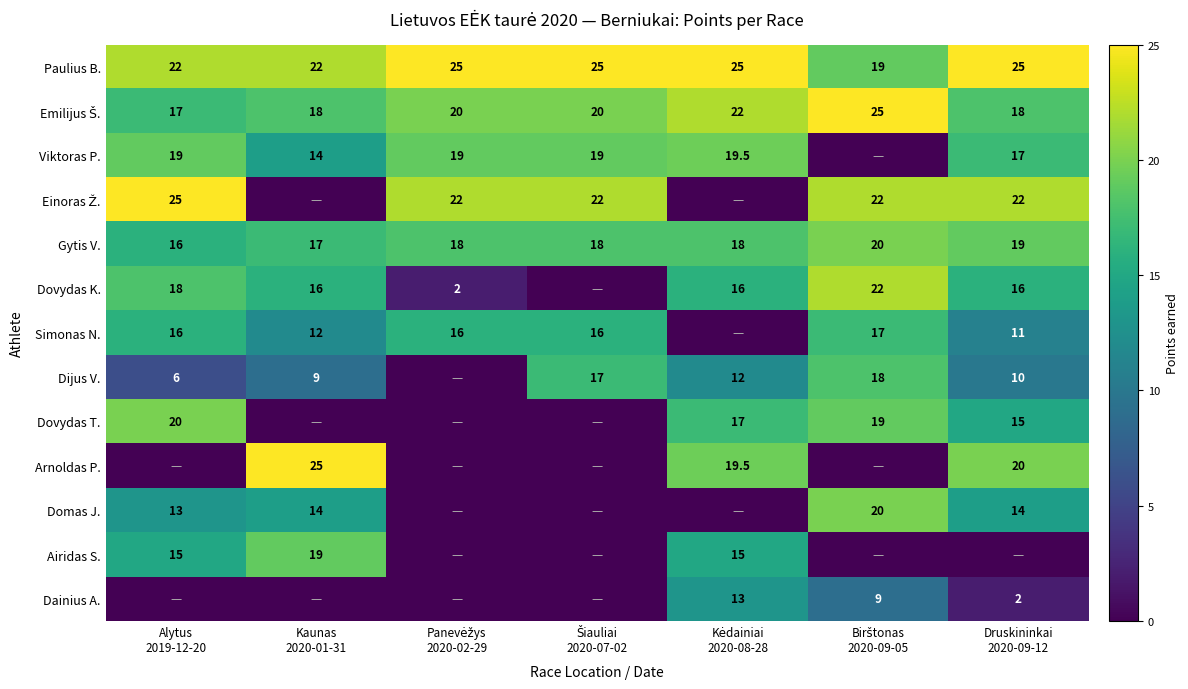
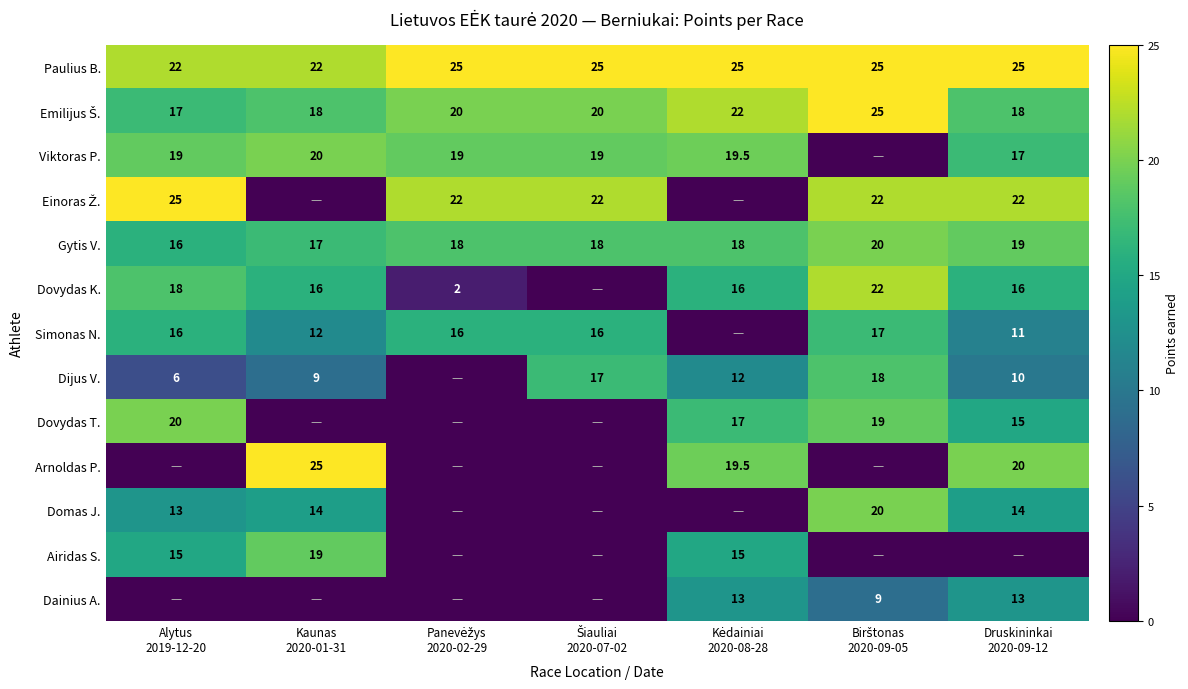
  {
    "Paulius B.": {
      "Alytus 2019-12-20": 22,
      "Kaunas 2020-01-31": 22,
      "Panevėžys 2020-02-29": 25,
      "Šiauliai 2020-07-02": 25,
      "Kėdainiai 2020-08-28": 25,
-     "Birštonas 2020-09-05": 19,
+     "Birštonas 2020-09-05": 25,
      "Druskininkai 2020-09-12": 25
    },
    "Emilijus Š.": {
      "Alytus 2019-12-20": 17,
      "Kaunas 2020-01-31": 18,
      "Panevėžys 2020-02-29": 20,
      "Šiauliai 2020-07-02": 20,
      "Kėdainiai 2020-08-28": 22,
      "Birštonas 2020-09-05": 25,
      "Druskininkai 2020-09-12": 18
    },
    "Viktoras P.": {
      "Alytus 2019-12-20": 19,
-     "Kaunas 2020-01-31": 14,
+     "Kaunas 2020-01-31": 20,
      "Panevėžys 2020-02-29": 19,
      "Šiauliai 2020-07-02": 19,
      "Kėdainiai 2020-08-28": 19.5,
      "Druskininkai 2020-09-12": 17
    },
    "Einoras Ž.": {
      "Alytus 2019-12-20": 25,
      "Panevėžys 2020-02-29": 22,
      "Šiauliai 2020-07-02": 22,
      "Birštonas 2020-09-05": 22,
      "Druskininkai 2020-09-12": 22
    },
    "Gytis V.": {
      "Alytus 2019-12-20": 16,
      "Kaunas 2020-01-31": 17,
      "Panevėžys 2020-02-29": 18,
      "Šiauliai 2020-07-02": 18,
      "Kėdainiai 2020-08-28": 18,
      "Birštonas 2020-09-05": 20,
      "Druskininkai 2020-09-12": 19
    },
    "Dovydas K.": {
      "Alytus 2019-12-20": 18,
      "Kaunas 2020-01-31": 16,
      "Panevėžys 2020-02-29": 2,
      "Kėdainiai 2020-08-28": 16,
      "Birštonas 2020-09-05": 22,
      "Druskininkai 2020-09-12": 16
    },
    "Simonas N.": {
      "Alytus 2019-12-20": 16,
      "Kaunas 2020-01-31": 12,
      "Panevėžys 2020-02-29": 16,
      "Šiauliai 2020-07-02": 16,
      "Birštonas 2020-09-05": 17,
      "Druskininkai 2020-09-12": 11
    },
    "Dijus V.": {
      "Alytus 2019-12-20": 6,
      "Kaunas 2020-01-31": 9,
      "Šiauliai 2020-07-02": 17,
      "Kėdainiai 2020-08-28": 12,
      "Birštonas 2020-09-05": 18,
      "Druskininkai 2020-09-12": 10
    },
    "Dovydas T.": {
      "Alytus 2019-12-20": 20,
      "Kėdainiai 2020-08-28": 17,
      "Birštonas 2020-09-05": 19,
      "Druskininkai 2020-09-12": 15
    },
    "Arnoldas P.": {
      "Kaunas 2020-01-31": 25,
      "Kėdainiai 2020-08-28": 19.5,
      "Druskininkai 2020-09-12": 20
    },
    "Domas J.": {
      "Alytus 2019-12-20": 13,
      "Kaunas 2020-01-31": 14,
      "Birštonas 2020-09-05": 20,
      "Druskininkai 2020-09-12": 14
    },
    "Airidas S.": {
      "Alytus 2019-12-20": 15,
      "Kaunas 2020-01-31": 19,
      "Kėdainiai 2020-08-28": 15
    },
    "Dainius A.": {
      "Kėdainiai 2020-08-28": 13,
      "Birštonas 2020-09-05": 9,
-     "Druskininkai 2020-09-12": 2
+     "Druskininkai 2020-09-12": 13
    }
  }
